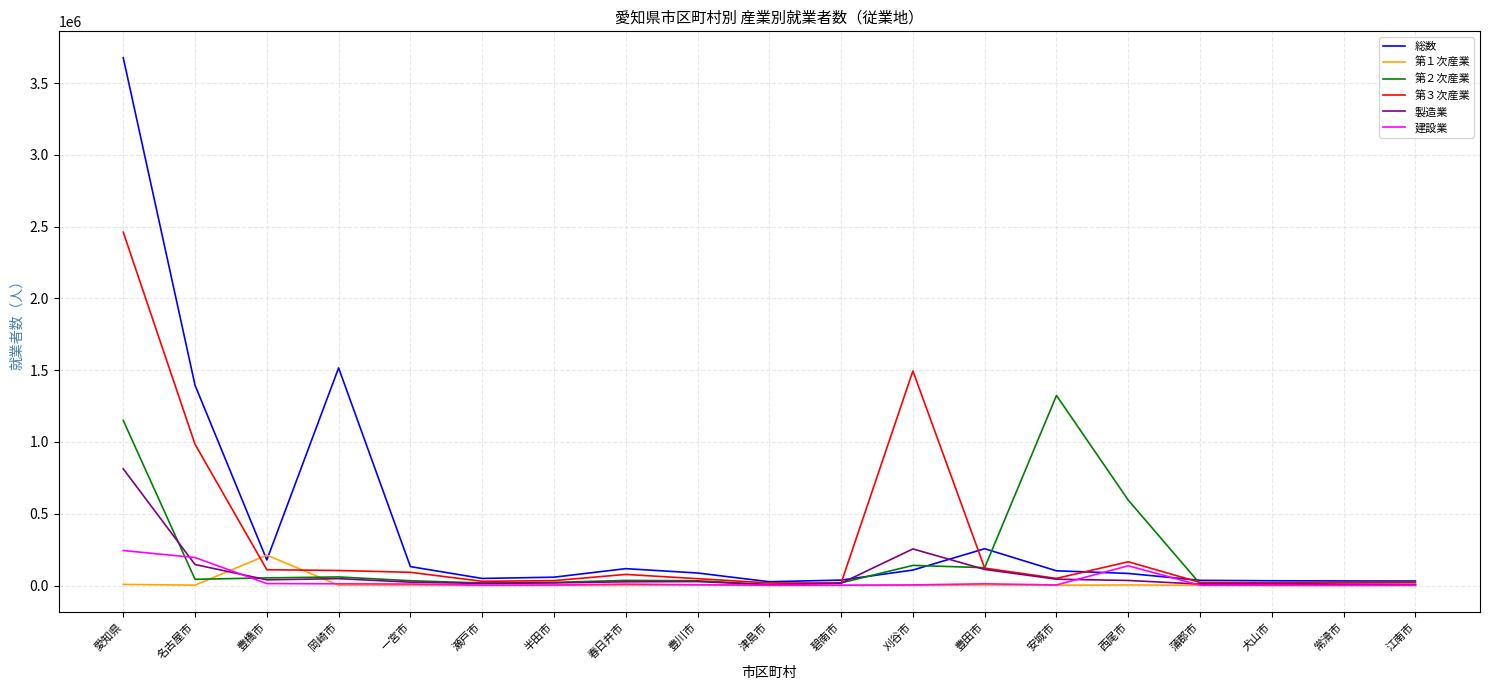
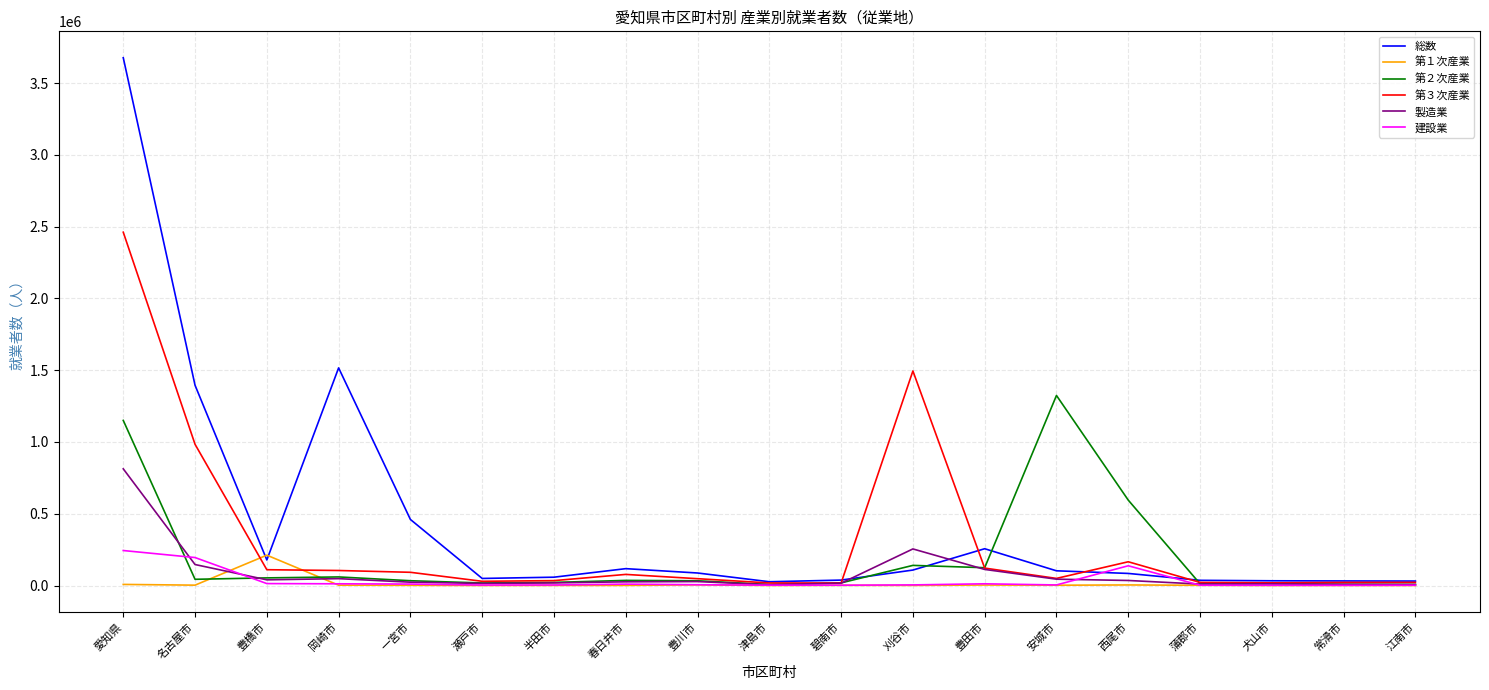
  {
    "総数": {
      "愛知県": 3680000,
      "名古屋市": 1400000,
      "豊橋市": 180000,
      "岡崎市": 1520000,
-     "一宮市": 130000,
+     "一宮市": 460000,
      "瀬戸市": 50000,
      "半田市": 60000,
      "春日井市": 120000,
      "豊川市": 90000,
      "碧南市": 40000,
      "刈谷市": 110000,
      "豊田市": 260000,
      "安城市": 100000,
      "西尾市": 80000
    },
    "第１次産業": {
      "愛知県": 10000,
      "名古屋市": 0,
      "豊橋市": 210000,
      "西尾市": 0
    },
    "第２次産業": {
      "愛知県": 1150000,
      "名古屋市": 40000,
      "刈谷市": 140000,
      "安城市": 1320000,
      "西尾市": 590000
    },
    "第３次産業": {
      "愛知県": 2460000,
      "名古屋市": 980000,
      "豊橋市": 110000,
      "岡崎市": 100000,
      "一宮市": 90000,
      "春日井市": 80000,
      "刈谷市": 1490000,
      "西尾市": 170000
    },
    "製造業": {
      "愛知県": 810000,
      "名古屋市": 150000,
      "刈谷市": 250000,
      "西尾市": 40000
    },
    "建設業": {
      "愛知県": 240000,
      "名古屋市": 190000,
      "豊橋市": 10000,
      "西尾市": 140000
    }
  }
